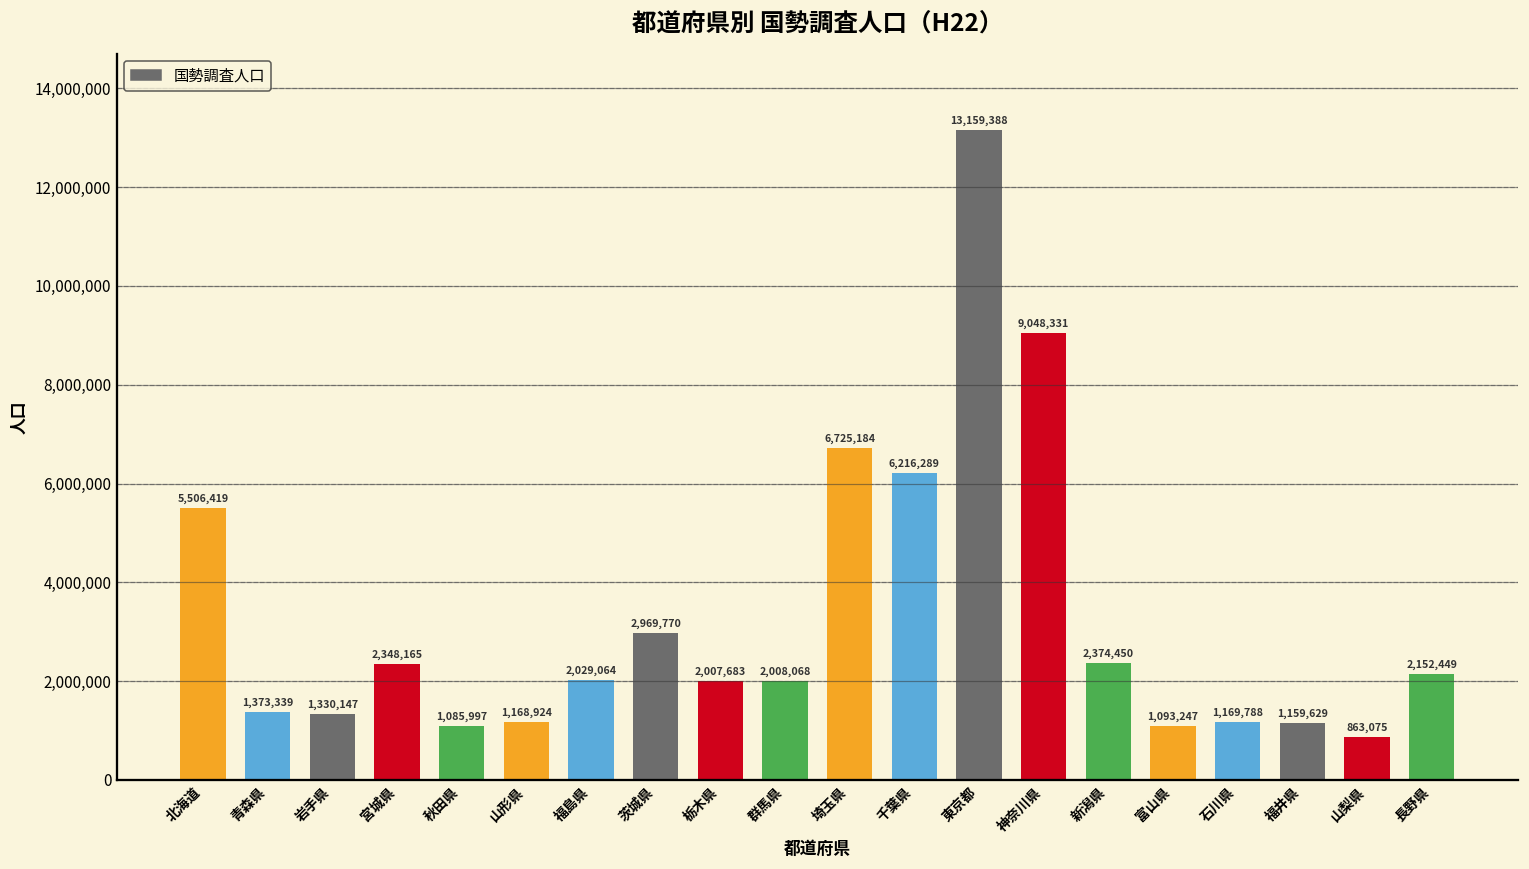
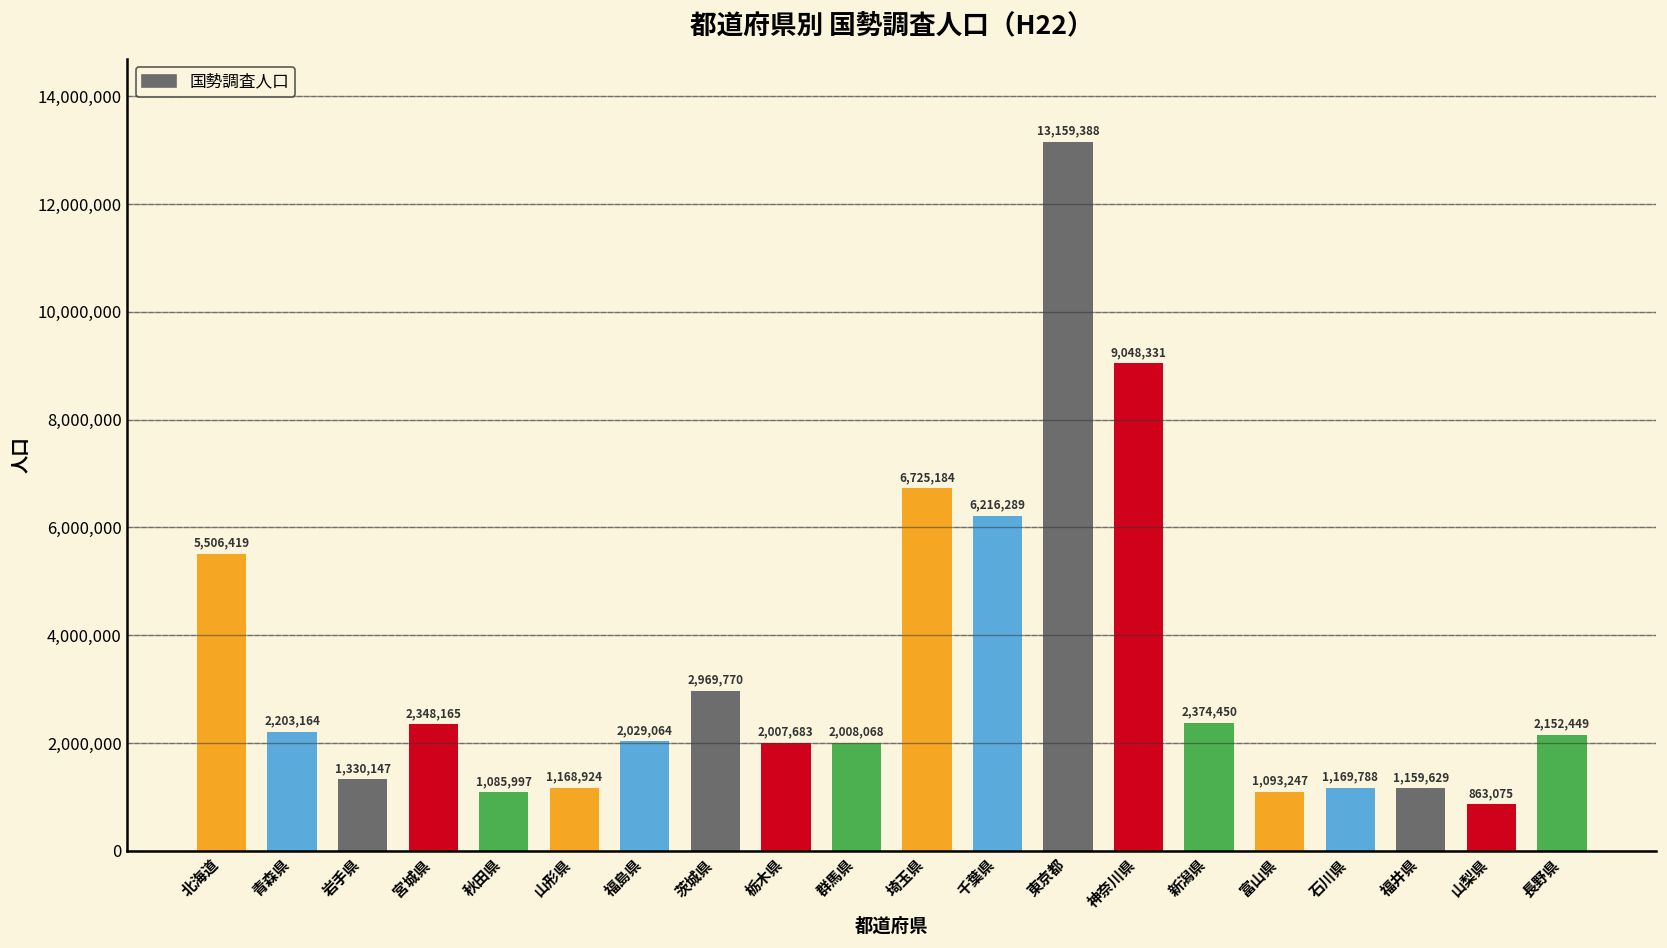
  {
    "北海道": "5,506,419",
-   "青森県": "1,373,339",
+   "青森県": "2,203,164",
    "岩手県": "1,330,147",
    "宮城県": "2,348,165",
    "秋田県": "1,085,997",
    "山形県": "1,168,924",
    "福島県": "2,029,064",
    "茨城県": "2,969,770",
    "栃木県": "2,007,683",
    "群馬県": "2,008,068",
    "埼玉県": "6,725,184",
    "千葉県": "6,216,289",
    "東京都": "13,159,388",
    "神奈川県": "9,048,331",
    "新潟県": "2,374,450",
    "富山県": "1,093,247",
    "石川県": "1,169,788",
    "福井県": "1,159,629",
    "山梨県": "863,075",
    "長野県": "2,152,449"
  }
